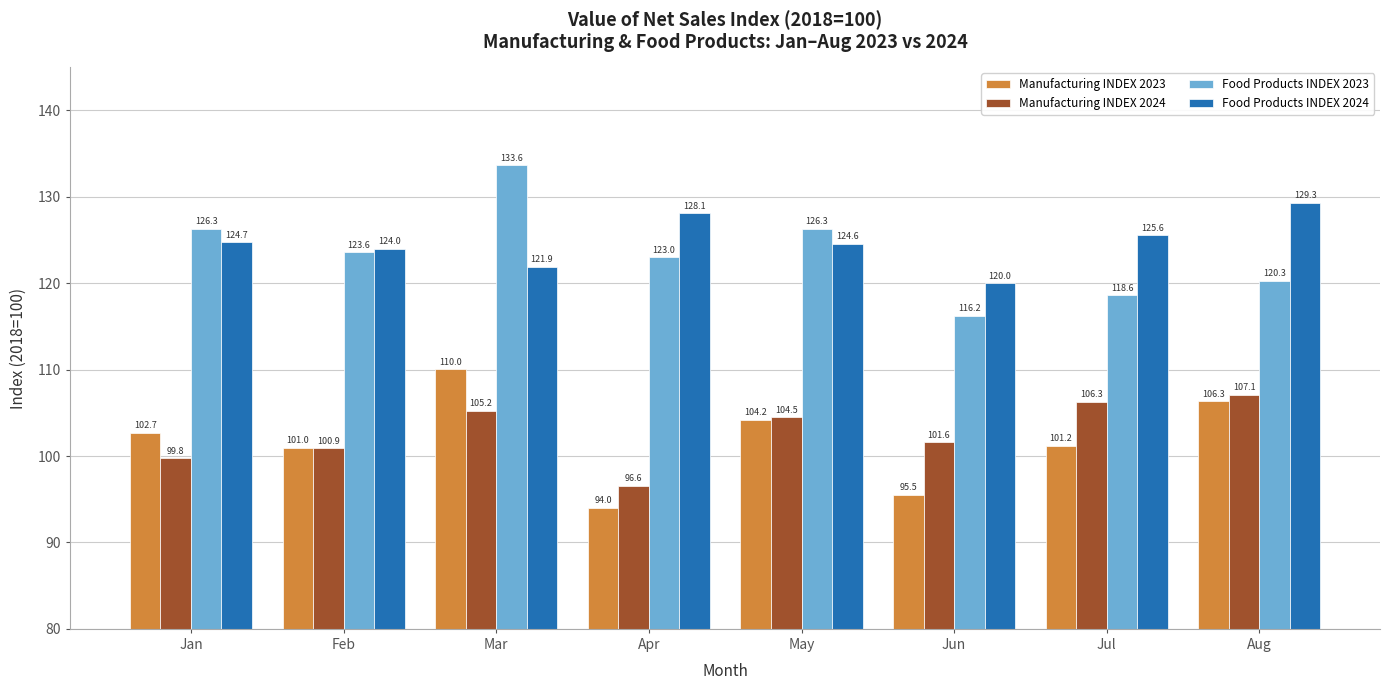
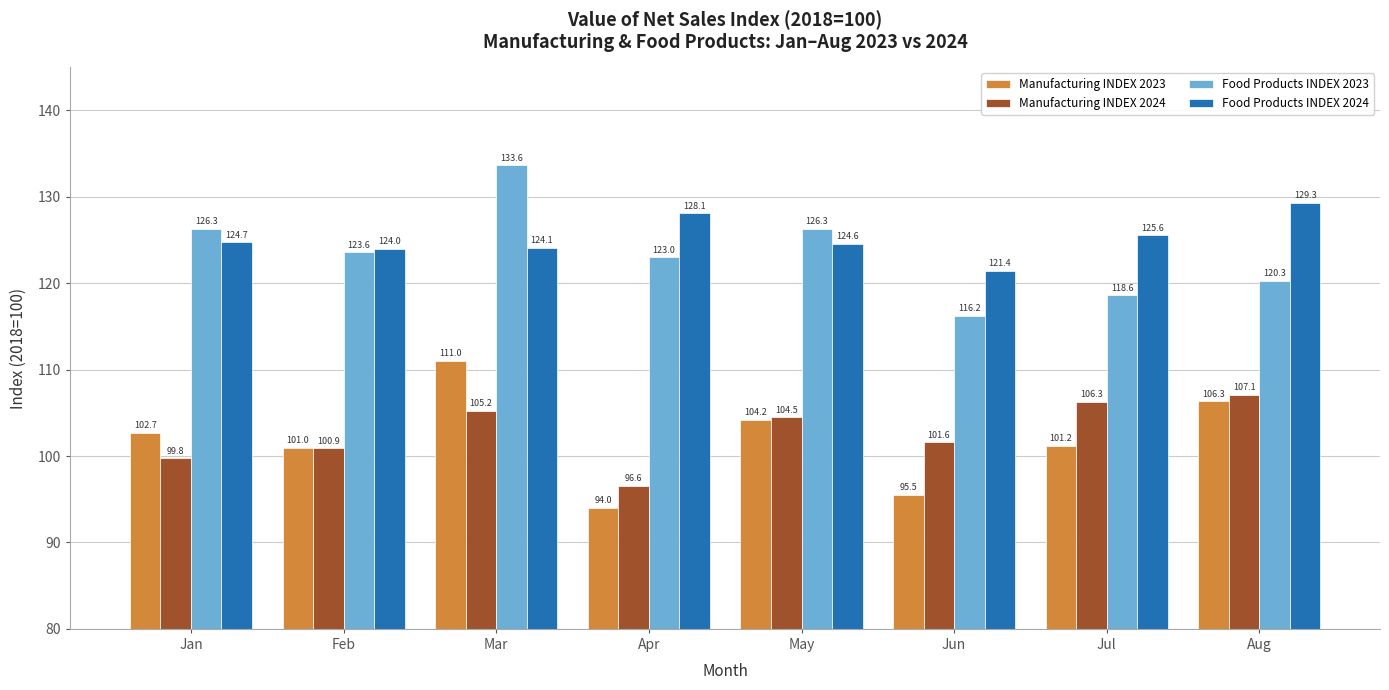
  {
    "Manufacturing INDEX 2023": {
      "Jan": 102.7,
      "Feb": 101.0,
-     "Mar": 110.0,
+     "Mar": 111.0,
      "Apr": 94.0,
      "May": 104.2,
      "Jun": 95.5,
      "Jul": 101.2,
      "Aug": 106.3
    },
    "Manufacturing INDEX 2024": {
      "Jan": 99.8,
      "Feb": 100.9,
      "Mar": 105.2,
      "Apr": 96.6,
      "May": 104.5,
      "Jun": 101.6,
      "Jul": 106.3,
      "Aug": 107.1
    },
    "Food Products INDEX 2023": {
      "Jan": 126.3,
      "Feb": 123.6,
      "Mar": 133.6,
      "Apr": 123.0,
      "May": 126.3,
      "Jun": 116.2,
      "Jul": 118.6,
      "Aug": 120.3
    },
    "Food Products INDEX 2024": {
      "Jan": 124.7,
      "Feb": 124.0,
-     "Mar": 121.9,
+     "Mar": 124.1,
      "Apr": 128.1,
      "May": 124.6,
-     "Jun": 120.0,
+     "Jun": 121.4,
      "Jul": 125.6,
      "Aug": 129.3
    }
  }
